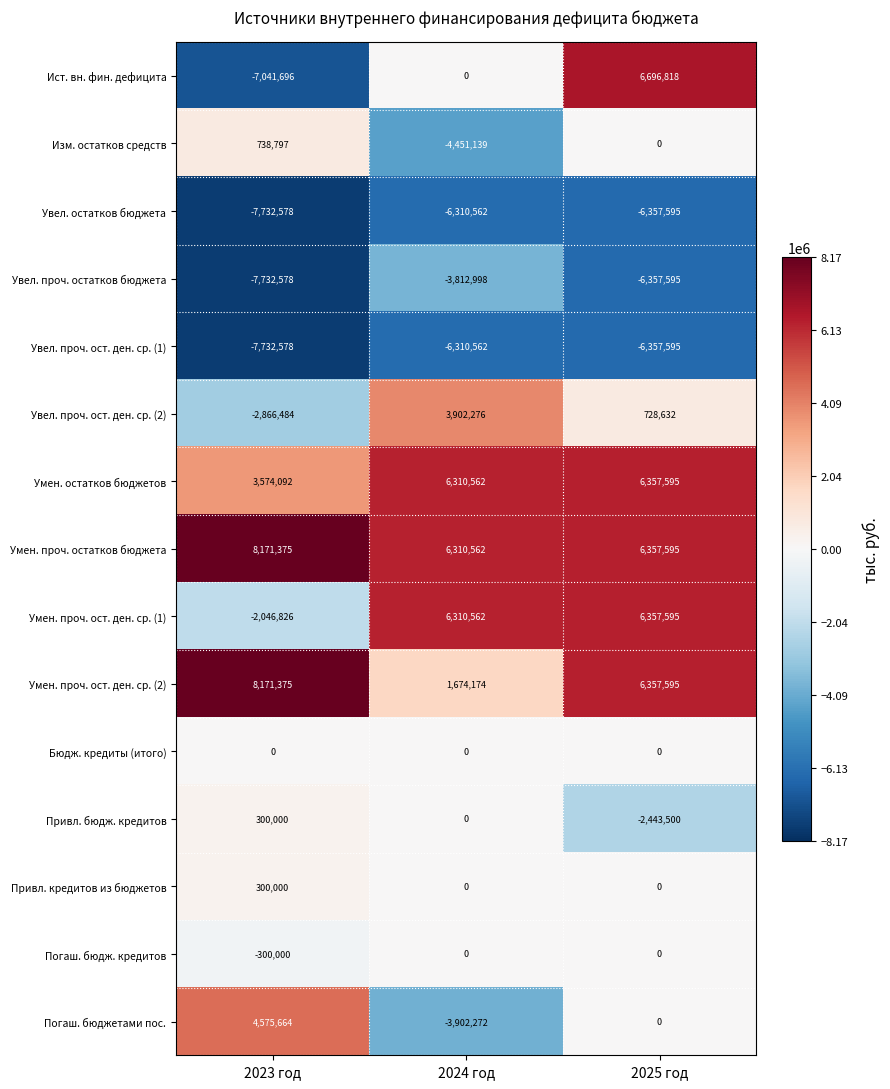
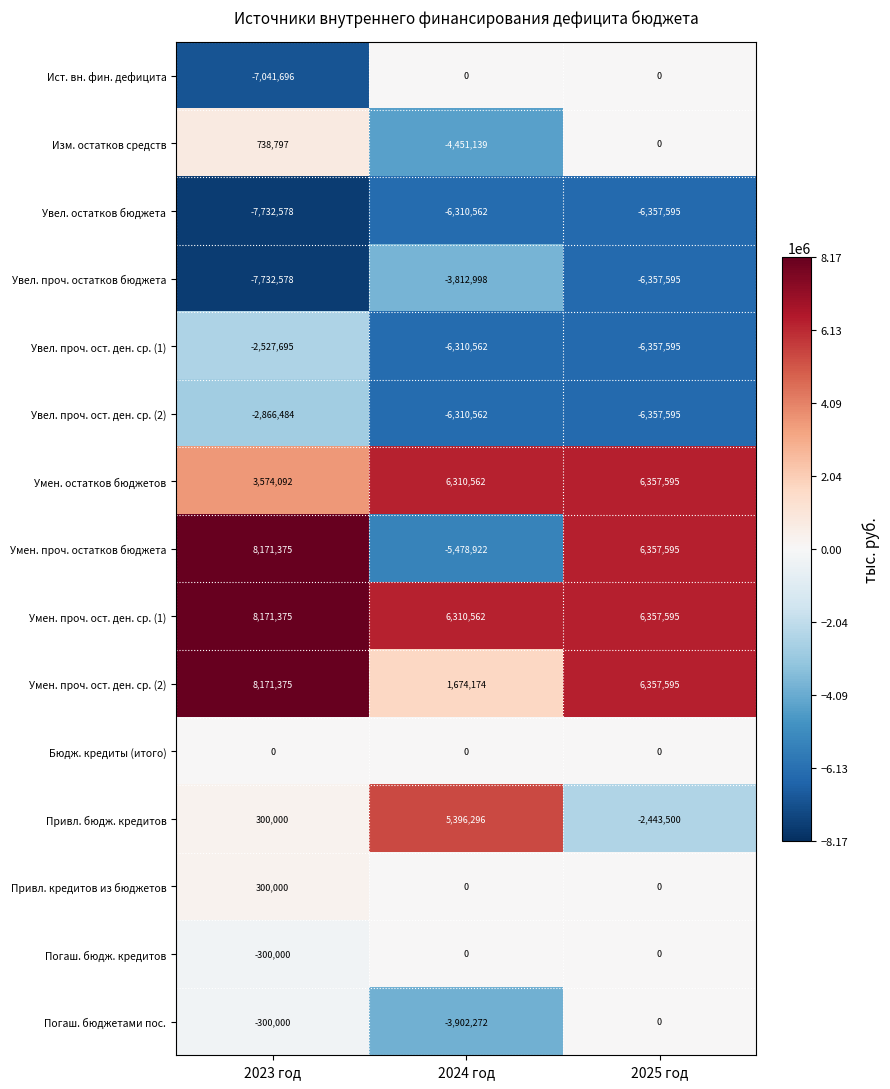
  {
    "Ист. вн. фин. дефицита": {
      "2023 год": "-7,041,696",
      "2024 год": "0",
-     "2025 год": "6,696,818"
+     "2025 год": "0"
    },
    "Изм. остатков средств": {
      "2023 год": "738,797",
      "2024 год": "-4,451,139",
      "2025 год": "0"
    },
    "Увел. остатков бюджета": {
      "2023 год": "-7,732,578",
      "2024 год": "-6,310,562",
      "2025 год": "-6,357,595"
    },
    "Увел. проч. остатков бюджета": {
      "2023 год": "-7,732,578",
      "2024 год": "-3,812,998",
      "2025 год": "-6,357,595"
    },
    "Увел. проч. ост. ден. ср. (1)": {
-     "2023 год": "-7,732,578",
+     "2023 год": "-2,527,695",
      "2024 год": "-6,310,562",
      "2025 год": "-6,357,595"
    },
    "Увел. проч. ост. ден. ср. (2)": {
      "2023 год": "-2,866,484",
-     "2024 год": "3,902,276",
-     "2025 год": "728,632"
+     "2024 год": "-6,310,562",
+     "2025 год": "-6,357,595"
    },
    "Умен. остатков бюджетов": {
      "2023 год": "3,574,092",
      "2024 год": "6,310,562",
      "2025 год": "6,357,595"
    },
    "Умен. проч. остатков бюджета": {
      "2023 год": "8,171,375",
-     "2024 год": "6,310,562",
+     "2024 год": "-5,478,922",
      "2025 год": "6,357,595"
    },
    "Умен. проч. ост. ден. ср. (1)": {
-     "2023 год": "-2,046,826",
+     "2023 год": "8,171,375",
      "2024 год": "6,310,562",
      "2025 год": "6,357,595"
    },
    "Умен. проч. ост. ден. ср. (2)": {
      "2023 год": "8,171,375",
      "2024 год": "1,674,174",
      "2025 год": "6,357,595"
    },
    "Бюдж. кредиты (итого)": {
      "2023 год": "0",
      "2024 год": "0",
      "2025 год": "0"
    },
    "Привл. бюдж. кредитов": {
      "2023 год": "300,000",
-     "2024 год": "0",
+     "2024 год": "5,396,296",
      "2025 год": "-2,443,500"
    },
    "Привл. кредитов из бюджетов": {
      "2023 год": "300,000",
      "2024 год": "0",
      "2025 год": "0"
    },
    "Погаш. бюдж. кредитов": {
      "2023 год": "-300,000",
      "2024 год": "0",
      "2025 год": "0"
    },
    "Погаш. бюджетами пос.": {
-     "2023 год": "4,575,664",
+     "2023 год": "-300,000",
      "2024 год": "-3,902,272",
      "2025 год": "0"
    }
  }
